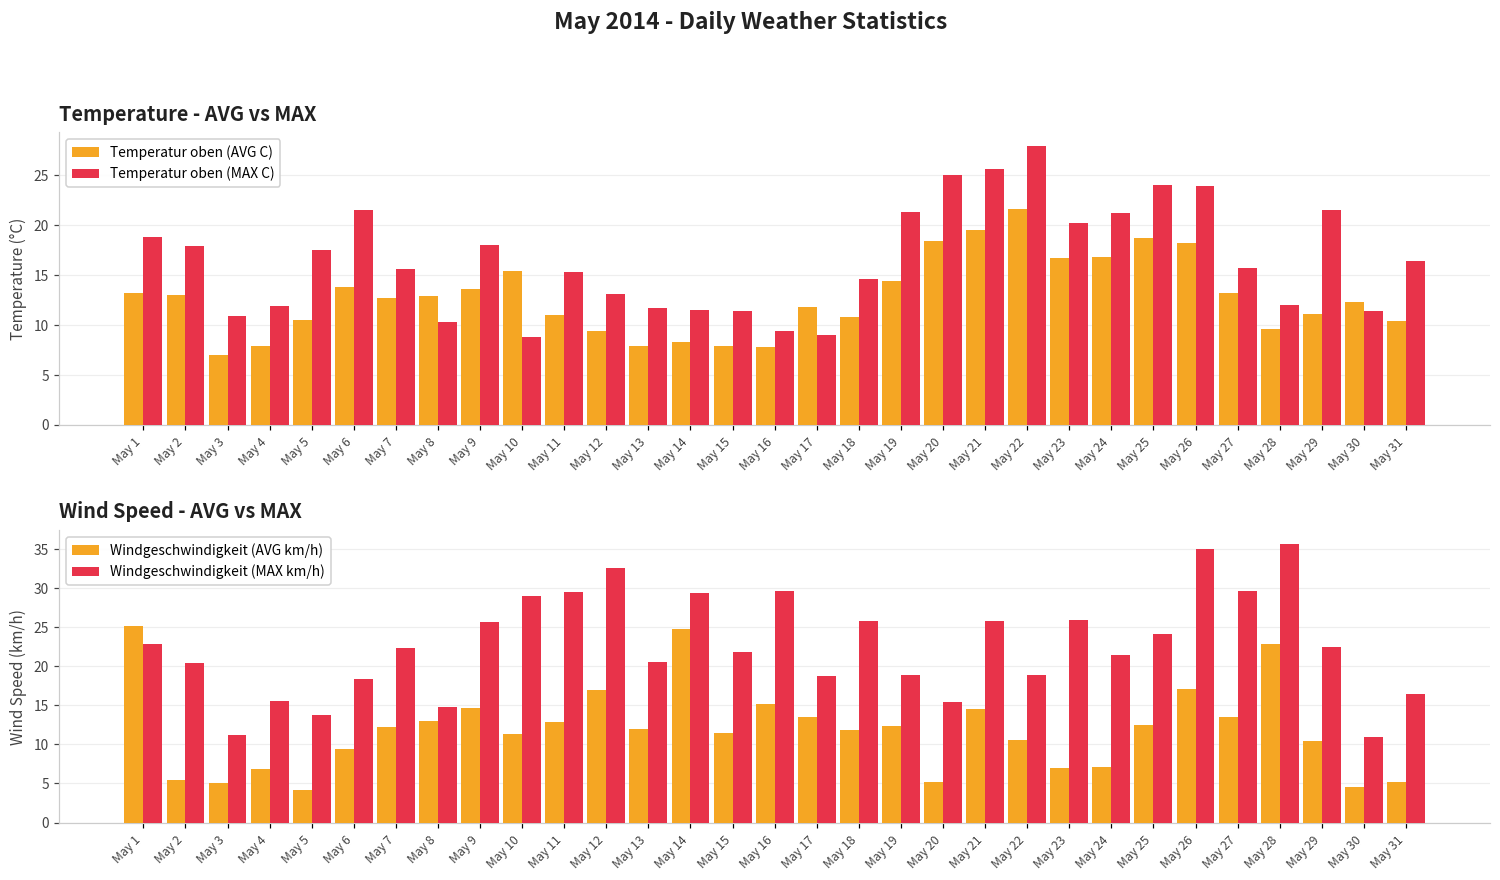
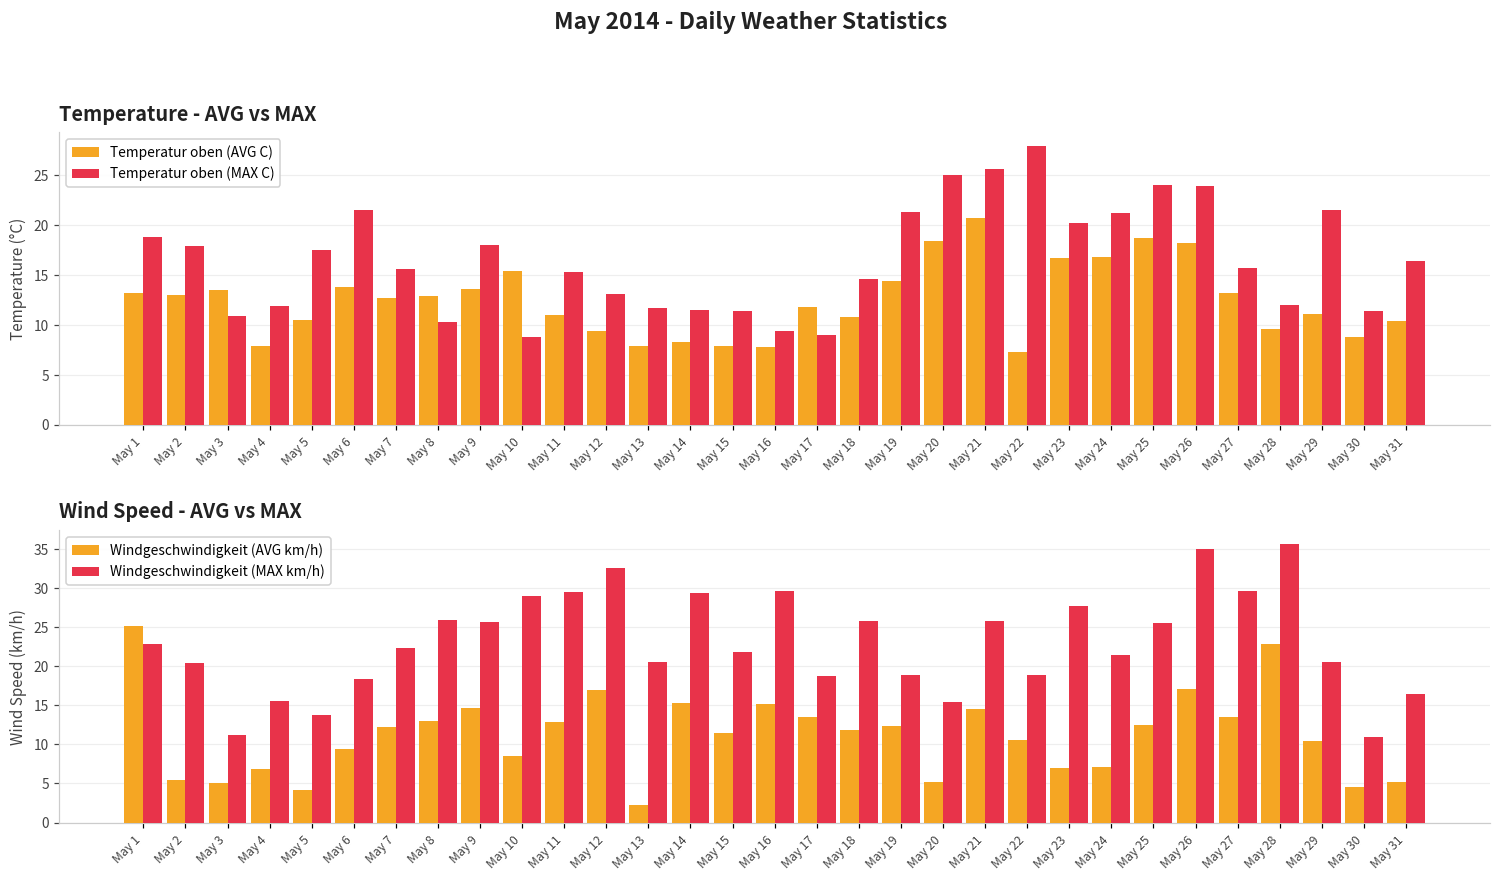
  {
    "Temperature - AVG vs MAX": {
      "Temperatur oben (AVG C)": {
        "May 1": 13,
        "May 2": 13,
-       "May 3": 7,
+       "May 3": 14,
        "May 4": 8,
        "May 5": 11,
        "May 6": 14,
        "May 7": 13,
        "May 8": 13,
        "May 9": 14,
        "May 10": 15,
        "May 11": 11,
        "May 12": 9,
        "May 13": 8,
        "May 14": 8,
        "May 15": 8,
        "May 16": 8,
        "May 17": 12,
        "May 18": 11,
        "May 19": 14,
        "May 20": 18,
-       "May 21": 20,
-       "May 22": 22,
+       "May 21": 21,
+       "May 22": 7,
        "May 23": 17,
        "May 24": 17,
        "May 25": 19,
        "May 26": 18,
        "May 27": 13,
        "May 28": 10,
        "May 29": 11,
-       "May 30": 12,
+       "May 30": 9,
        "May 31": 10
      },
      "Temperatur oben (MAX C)": {
        "May 1": 19,
        "May 2": 18,
        "May 3": 11,
        "May 4": 12,
        "May 5": 18,
        "May 6": 22,
        "May 7": 16,
        "May 8": 10,
        "May 9": 18,
        "May 10": 9,
        "May 11": 15,
        "May 12": 13,
        "May 13": 12,
        "May 14": 12,
        "May 15": 11,
        "May 16": 9,
        "May 17": 9,
        "May 18": 15,
        "May 19": 21,
        "May 20": 25,
        "May 21": 26,
        "May 22": 28,
        "May 23": 20,
        "May 24": 21,
        "May 25": 24,
        "May 26": 24,
        "May 27": 16,
        "May 28": 12,
        "May 29": 22,
        "May 30": 11,
        "May 31": 16
      }
    },
    "Wind Speed - AVG vs MAX": {
      "Windgeschwindigkeit (AVG km/h)": {
        "May 1": 25,
        "May 2": 6,
        "May 3": 5,
        "May 4": 7,
        "May 5": 4,
        "May 6": 9,
        "May 7": 12,
        "May 8": 13,
        "May 9": 15,
-       "May 10": 11,
+       "May 10": 9,
        "May 11": 13,
        "May 12": 17,
-       "May 13": 12,
-       "May 14": 25,
+       "May 13": 2,
+       "May 14": 15,
        "May 15": 12,
        "May 16": 15,
        "May 17": 14,
        "May 18": 12,
        "May 19": 12,
        "May 20": 5,
        "May 21": 15,
        "May 22": 11,
        "May 23": 7,
        "May 24": 7,
        "May 25": 13,
        "May 26": 17,
        "May 27": 14,
        "May 28": 23,
        "May 29": 10,
        "May 30": 5,
        "May 31": 5
      },
      "Windgeschwindigkeit (MAX km/h)": {
        "May 1": 23,
        "May 2": 20,
        "May 3": 11,
        "May 4": 16,
        "May 5": 14,
        "May 6": 18,
        "May 7": 22,
-       "May 8": 15,
+       "May 8": 26,
        "May 9": 26,
        "May 10": 29,
        "May 11": 30,
        "May 12": 33,
        "May 13": 21,
        "May 14": 29,
        "May 15": 22,
        "May 16": 30,
        "May 17": 19,
        "May 18": 26,
        "May 19": 19,
        "May 20": 15,
        "May 21": 26,
        "May 22": 19,
-       "May 23": 26,
+       "May 23": 28,
        "May 24": 21,
-       "May 25": 24,
+       "May 25": 26,
        "May 26": 35,
        "May 27": 30,
        "May 28": 36,
-       "May 29": 22,
+       "May 29": 21,
        "May 30": 11,
        "May 31": 16
      }
    }
  }
